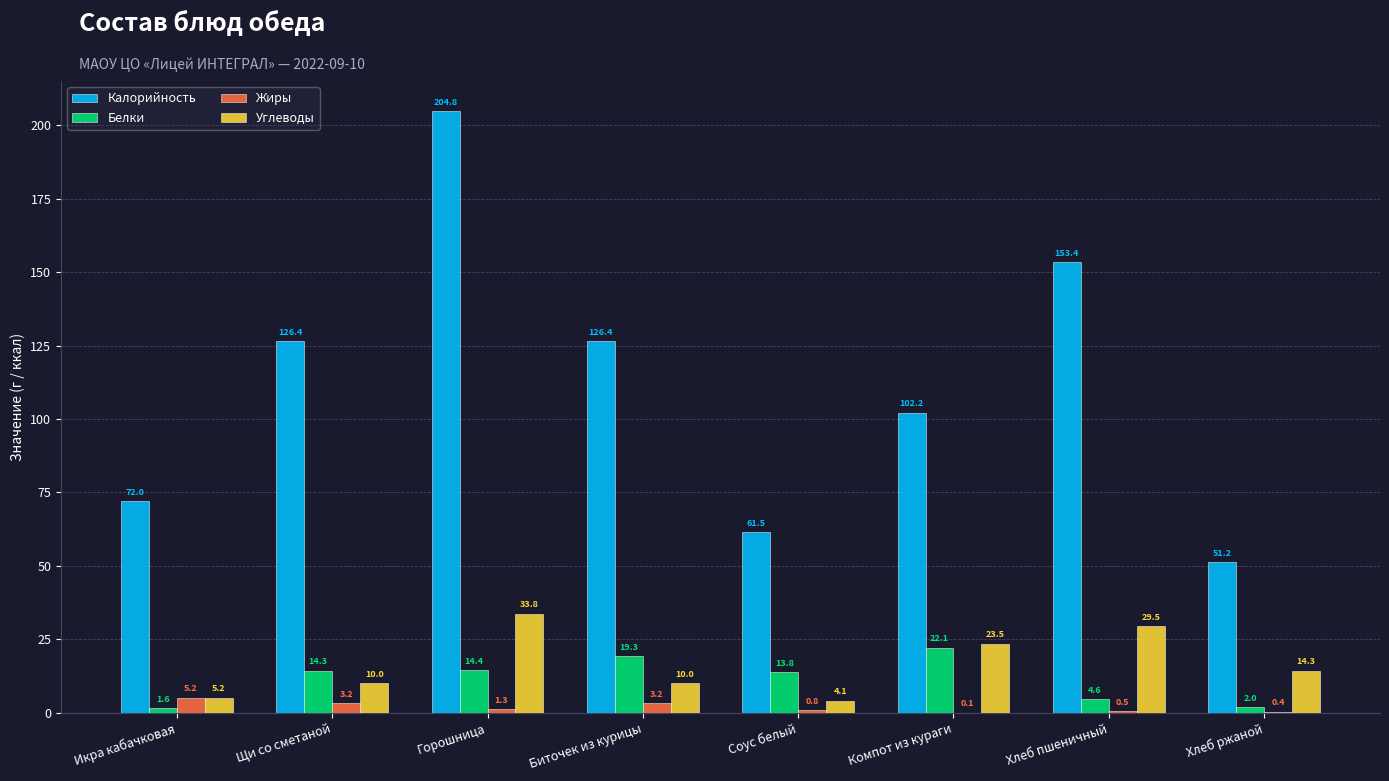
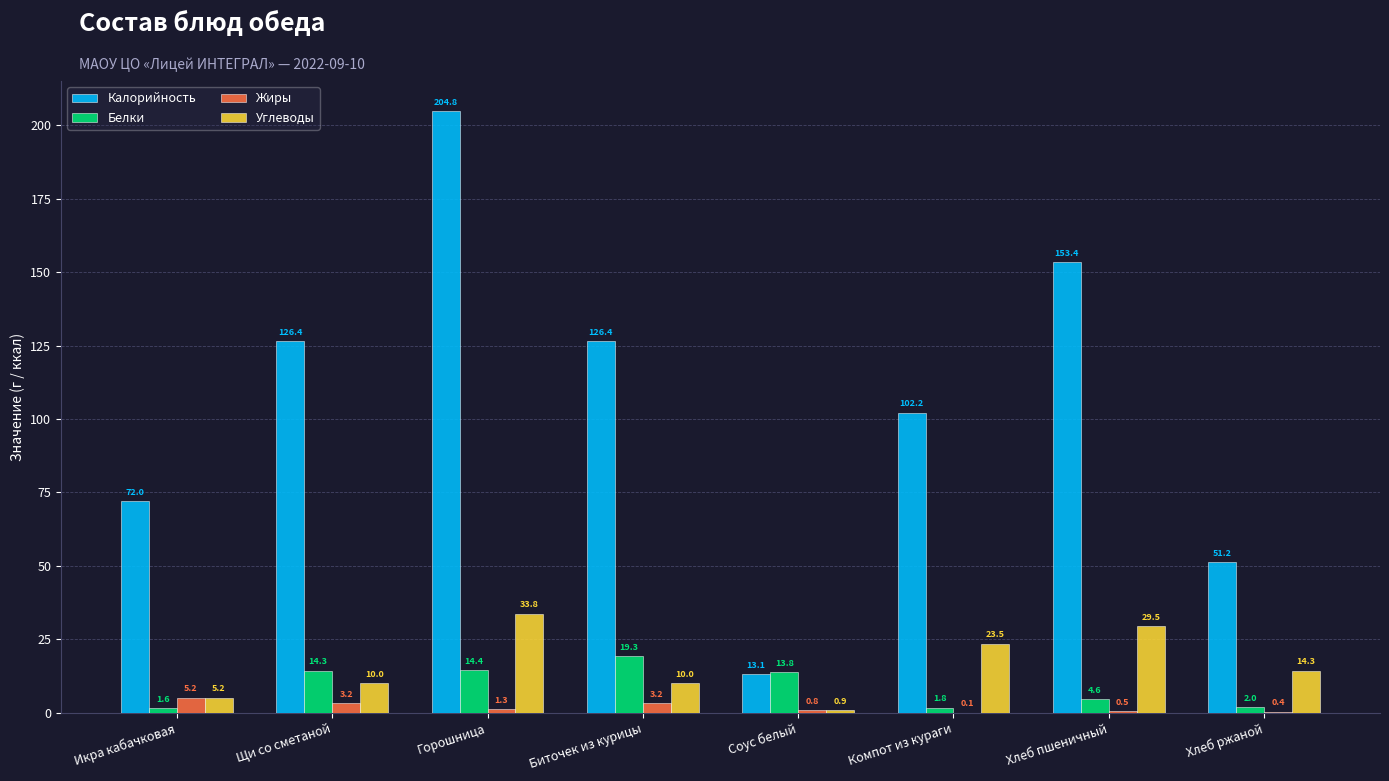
  {
    "Калорийность": {
      "Икра кабачковая": 72.0,
      "Щи со сметаной": 126.4,
      "Горошница": 204.8,
      "Биточек из курицы": 126.4,
-     "Соус белый": 61.5,
+     "Соус белый": 13.1,
      "Компот из кураги": 102.2,
      "Хлеб пшеничный": 153.4,
      "Хлеб ржаной": 51.2
    },
    "Белки": {
      "Икра кабачковая": 1.6,
      "Щи со сметаной": 14.3,
      "Горошница": 14.4,
      "Биточек из курицы": 19.3,
      "Соус белый": 13.8,
-     "Компот из кураги": 22.1,
+     "Компот из кураги": 1.8,
      "Хлеб пшеничный": 4.6,
      "Хлеб ржаной": 2.0
    },
    "Жиры": {
      "Икра кабачковая": 5.2,
      "Щи со сметаной": 3.2,
      "Горошница": 1.3,
      "Биточек из курицы": 3.2,
      "Соус белый": 0.8,
      "Компот из кураги": 0.1,
      "Хлеб пшеничный": 0.5,
      "Хлеб ржаной": 0.4
    },
    "Углеводы": {
      "Икра кабачковая": 5.2,
      "Щи со сметаной": 10.0,
      "Горошница": 33.8,
      "Биточек из курицы": 10.0,
-     "Соус белый": 4.1,
+     "Соус белый": 0.9,
      "Компот из кураги": 23.5,
      "Хлеб пшеничный": 29.5,
      "Хлеб ржаной": 14.3
    }
  }
